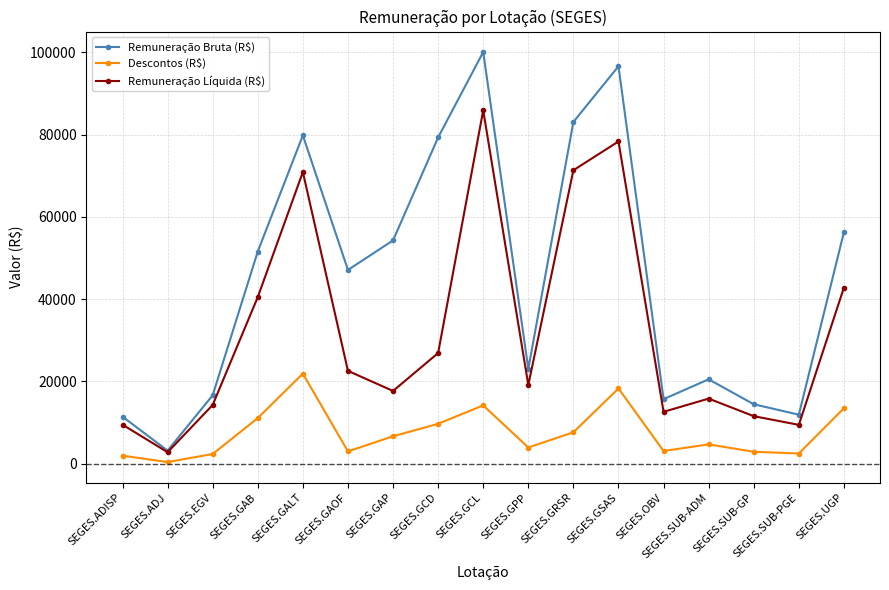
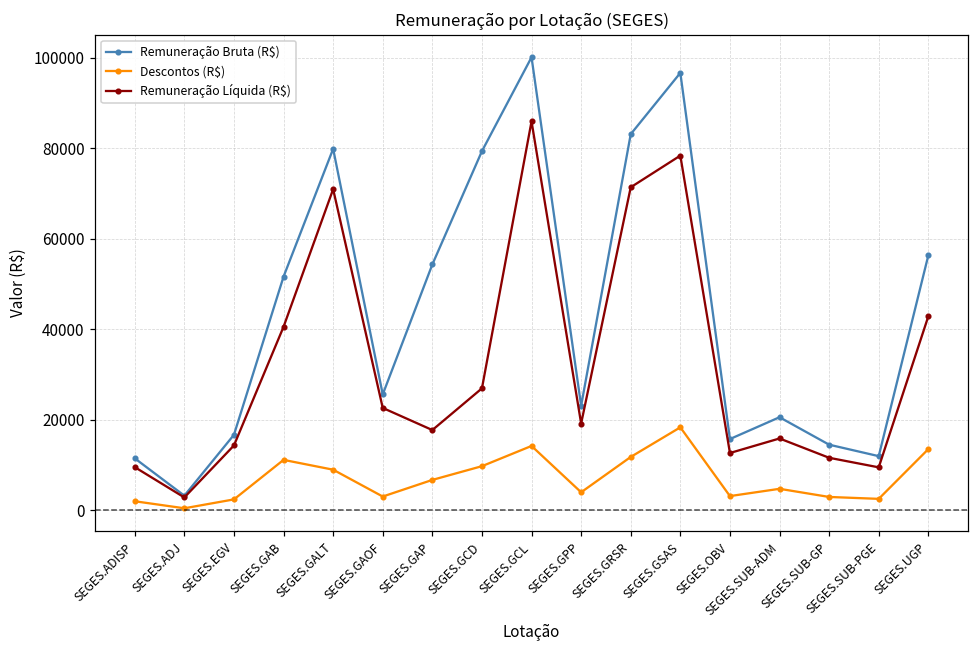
  {
    "Remuneração Bruta (R$)": {
      "SEGES.ADISP": 11000,
      "SEGES.EGV": 17000,
      "SEGES.GAB": 52000,
      "SEGES.GALT": 80000,
-     "SEGES.GAOF": 47000,
+     "SEGES.GAOF": 26000,
      "SEGES.GAP": 54000,
      "SEGES.GCD": 79000,
      "SEGES.GCL": 100000,
      "SEGES.GPP": 23000,
      "SEGES.GRSR": 83000,
      "SEGES.GSAS": 97000,
      "SEGES.OBV": 16000,
      "SEGES.SUB-ADM": 21000,
      "SEGES.SUB-GP": 14000,
      "SEGES.SUB-PGE": 12000,
      "SEGES.UGP": 56000
    },
    "Descontos (R$)": {
      "SEGES.ADISP": 2000,
      "SEGES.ADJ": 0,
      "SEGES.EGV": 2000,
      "SEGES.GAB": 11000,
-     "SEGES.GALT": 22000,
+     "SEGES.GALT": 9000,
      "SEGES.GAOF": 3000,
      "SEGES.GAP": 7000,
      "SEGES.GCD": 10000,
      "SEGES.GCL": 14000,
      "SEGES.GPP": 4000,
-     "SEGES.GRSR": 8000,
+     "SEGES.GRSR": 12000,
      "SEGES.GSAS": 18000,
      "SEGES.OBV": 3000,
      "SEGES.SUB-ADM": 5000,
      "SEGES.SUB-GP": 3000,
      "SEGES.SUB-PGE": 2000,
      "SEGES.UGP": 13000
    },
    "Remuneração Líquida (R$)": {
      "SEGES.ADISP": 9000,
      "SEGES.EGV": 14000,
      "SEGES.GAB": 41000,
      "SEGES.GALT": 71000,
      "SEGES.GAOF": 23000,
      "SEGES.GAP": 18000,
      "SEGES.GCD": 27000,
      "SEGES.GCL": 86000,
      "SEGES.GPP": 19000,
      "SEGES.GRSR": 71000,
      "SEGES.GSAS": 78000,
      "SEGES.OBV": 13000,
      "SEGES.SUB-ADM": 16000,
      "SEGES.SUB-GP": 12000,
      "SEGES.SUB-PGE": 9000,
      "SEGES.UGP": 43000
    }
  }
